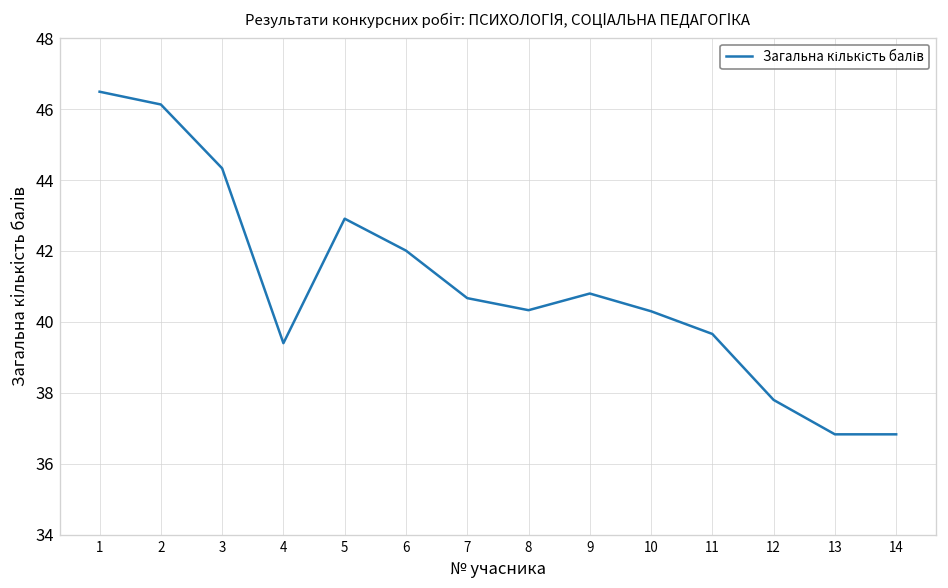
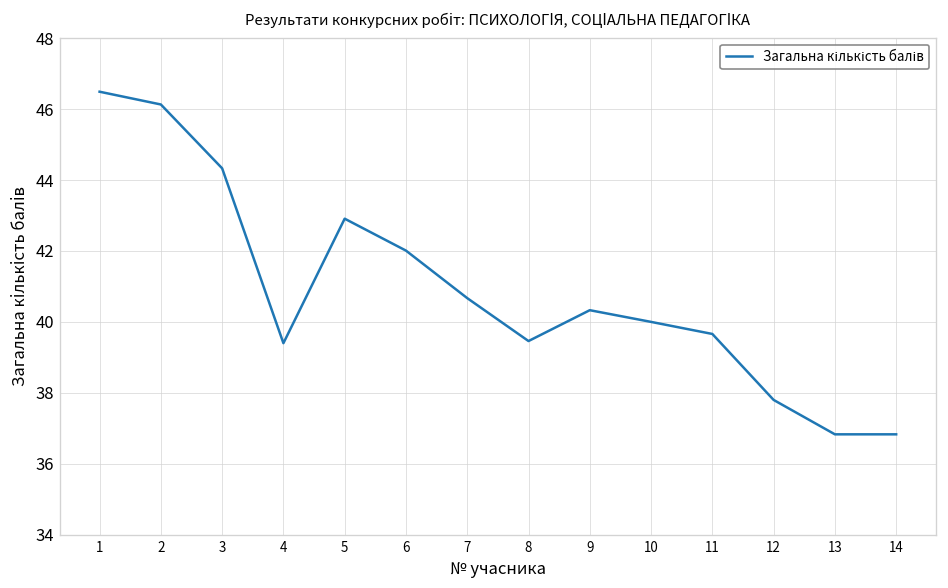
  {
    "1": 46.5,
    "2": 46.1,
    "3": 44.3,
    "4": 39.4,
    "5": 42.9,
    "6": 42.0,
    "7": 40.7,
-   "8": 40.3,
-   "9": 40.8,
-   "10": 40.3,
+   "8": 39.5,
+   "9": 40.3,
+   "10": 40.0,
    "11": 39.7,
    "12": 37.8,
    "13": 36.8,
    "14": 36.8
  }
